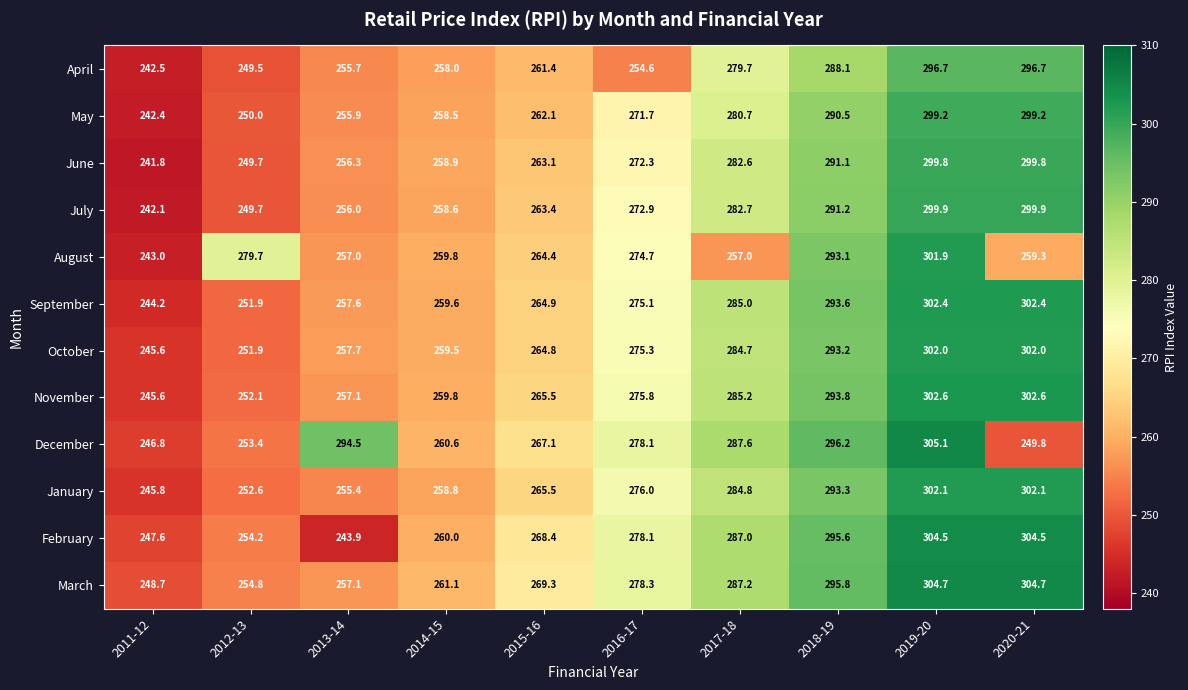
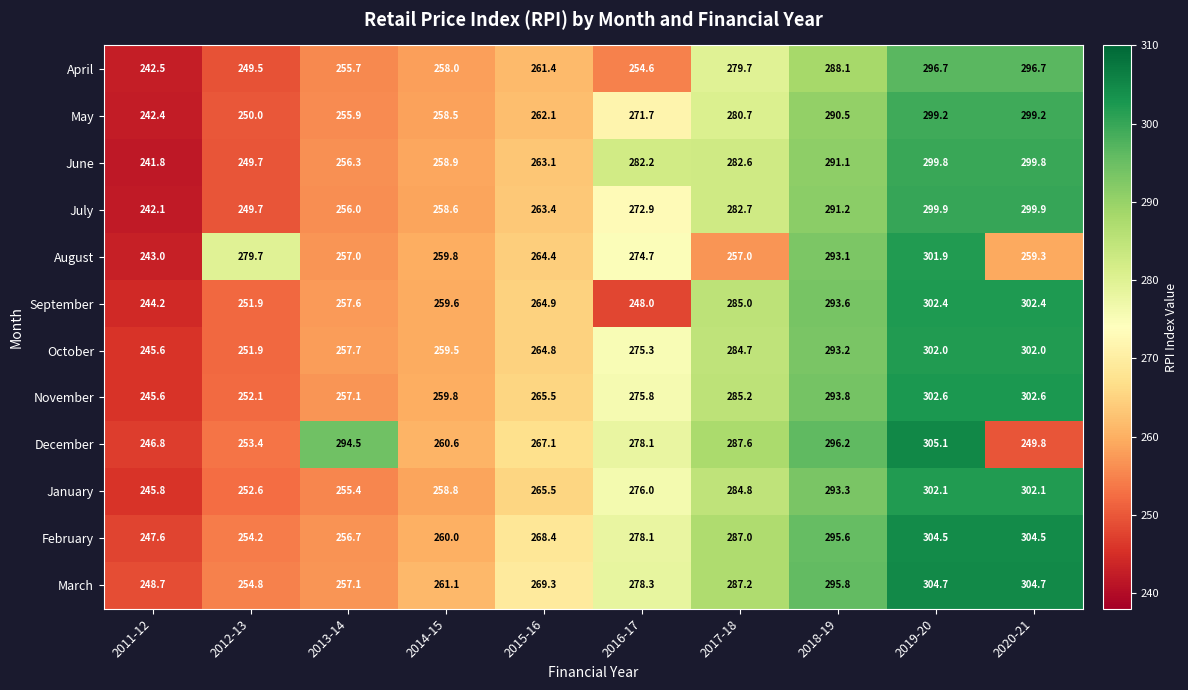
  {
    "April": {
      "2011-12": 242.5,
      "2012-13": 249.5,
      "2013-14": 255.7,
      "2014-15": 258.0,
      "2015-16": 261.4,
      "2016-17": 254.6,
      "2017-18": 279.7,
      "2018-19": 288.1,
      "2019-20": 296.7,
      "2020-21": 296.7
    },
    "May": {
      "2011-12": 242.4,
      "2012-13": 250.0,
      "2013-14": 255.9,
      "2014-15": 258.5,
      "2015-16": 262.1,
      "2016-17": 271.7,
      "2017-18": 280.7,
      "2018-19": 290.5,
      "2019-20": 299.2,
      "2020-21": 299.2
    },
    "June": {
      "2011-12": 241.8,
      "2012-13": 249.7,
      "2013-14": 256.3,
      "2014-15": 258.9,
      "2015-16": 263.1,
-     "2016-17": 272.3,
+     "2016-17": 282.2,
      "2017-18": 282.6,
      "2018-19": 291.1,
      "2019-20": 299.8,
      "2020-21": 299.8
    },
    "July": {
      "2011-12": 242.1,
      "2012-13": 249.7,
      "2013-14": 256.0,
      "2014-15": 258.6,
      "2015-16": 263.4,
      "2016-17": 272.9,
      "2017-18": 282.7,
      "2018-19": 291.2,
      "2019-20": 299.9,
      "2020-21": 299.9
    },
    "August": {
      "2011-12": 243.0,
      "2012-13": 279.7,
      "2013-14": 257.0,
      "2014-15": 259.8,
      "2015-16": 264.4,
      "2016-17": 274.7,
      "2017-18": 257.0,
      "2018-19": 293.1,
      "2019-20": 301.9,
      "2020-21": 259.3
    },
    "September": {
      "2011-12": 244.2,
      "2012-13": 251.9,
      "2013-14": 257.6,
      "2014-15": 259.6,
      "2015-16": 264.9,
-     "2016-17": 275.1,
+     "2016-17": 248.0,
      "2017-18": 285.0,
      "2018-19": 293.6,
      "2019-20": 302.4,
      "2020-21": 302.4
    },
    "October": {
      "2011-12": 245.6,
      "2012-13": 251.9,
      "2013-14": 257.7,
      "2014-15": 259.5,
      "2015-16": 264.8,
      "2016-17": 275.3,
      "2017-18": 284.7,
      "2018-19": 293.2,
      "2019-20": 302.0,
      "2020-21": 302.0
    },
    "November": {
      "2011-12": 245.6,
      "2012-13": 252.1,
      "2013-14": 257.1,
      "2014-15": 259.8,
      "2015-16": 265.5,
      "2016-17": 275.8,
      "2017-18": 285.2,
      "2018-19": 293.8,
      "2019-20": 302.6,
      "2020-21": 302.6
    },
    "December": {
      "2011-12": 246.8,
      "2012-13": 253.4,
      "2013-14": 294.5,
      "2014-15": 260.6,
      "2015-16": 267.1,
      "2016-17": 278.1,
      "2017-18": 287.6,
      "2018-19": 296.2,
      "2019-20": 305.1,
      "2020-21": 249.8
    },
    "January": {
      "2011-12": 245.8,
      "2012-13": 252.6,
      "2013-14": 255.4,
      "2014-15": 258.8,
      "2015-16": 265.5,
      "2016-17": 276.0,
      "2017-18": 284.8,
      "2018-19": 293.3,
      "2019-20": 302.1,
      "2020-21": 302.1
    },
    "February": {
      "2011-12": 247.6,
      "2012-13": 254.2,
-     "2013-14": 243.9,
+     "2013-14": 256.7,
      "2014-15": 260.0,
      "2015-16": 268.4,
      "2016-17": 278.1,
      "2017-18": 287.0,
      "2018-19": 295.6,
      "2019-20": 304.5,
      "2020-21": 304.5
    },
    "March": {
      "2011-12": 248.7,
      "2012-13": 254.8,
      "2013-14": 257.1,
      "2014-15": 261.1,
      "2015-16": 269.3,
      "2016-17": 278.3,
      "2017-18": 287.2,
      "2018-19": 295.8,
      "2019-20": 304.7,
      "2020-21": 304.7
    }
  }
